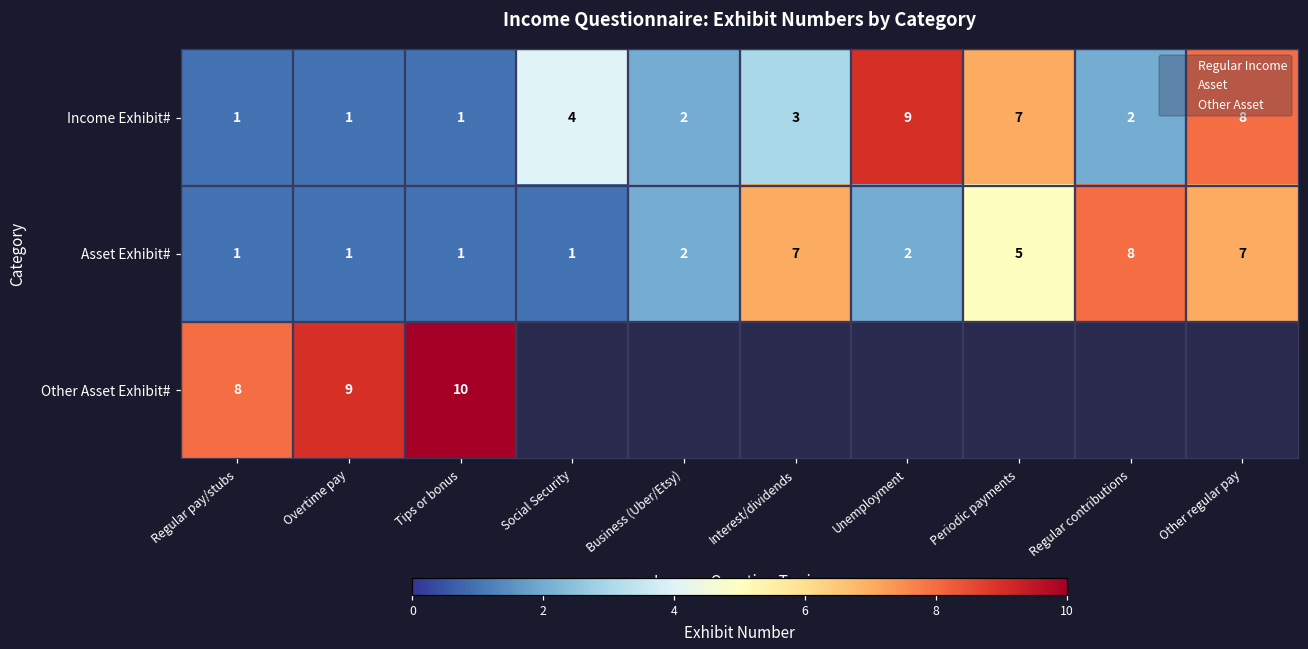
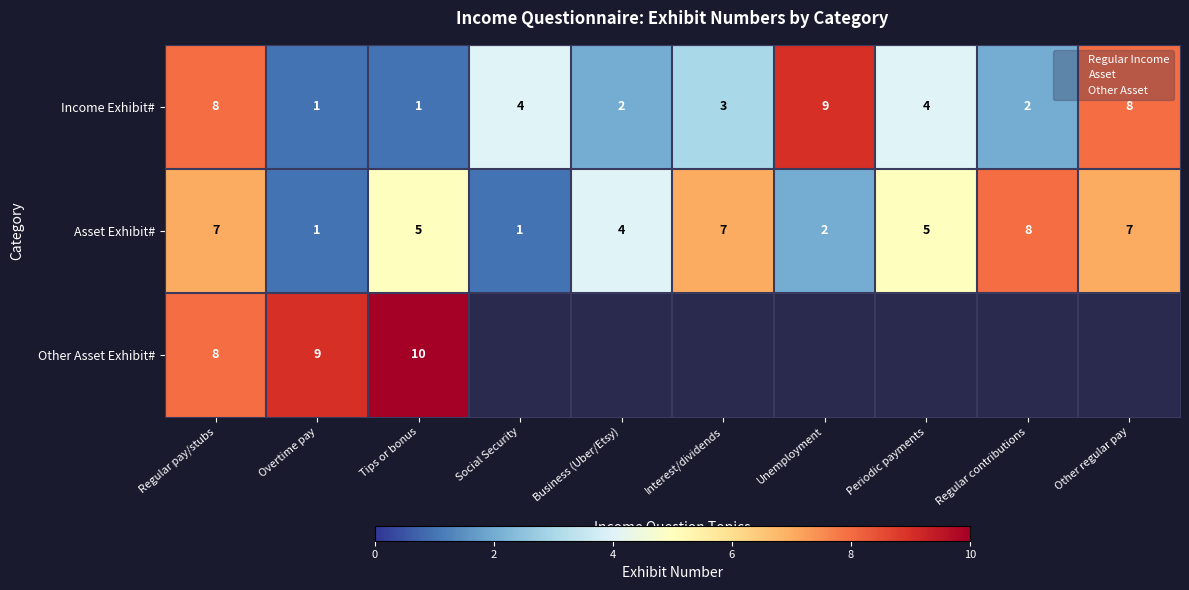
  {
    "Income Exhibit#": {
-     "Regular pay/stubs": 1,
+     "Regular pay/stubs": 8,
      "Overtime pay": 1,
      "Tips or bonus": 1,
      "Social Security": 4,
      "Business (Uber/Etsy)": 2,
      "Interest/dividends": 3,
      "Unemployment": 9,
-     "Periodic payments": 7,
+     "Periodic payments": 4,
      "Regular contributions": 2
    },
    "Asset Exhibit#": {
-     "Regular pay/stubs": 1,
+     "Regular pay/stubs": 7,
      "Overtime pay": 1,
-     "Tips or bonus": 1,
+     "Tips or bonus": 5,
      "Social Security": 1,
-     "Business (Uber/Etsy)": 2,
+     "Business (Uber/Etsy)": 4,
      "Interest/dividends": 7,
      "Unemployment": 2,
      "Periodic payments": 5,
      "Regular contributions": 8,
      "Other regular pay": 7
    },
    "Other Asset Exhibit#": {
      "Regular pay/stubs": 8,
      "Overtime pay": 9,
      "Tips or bonus": 10
    }
  }
